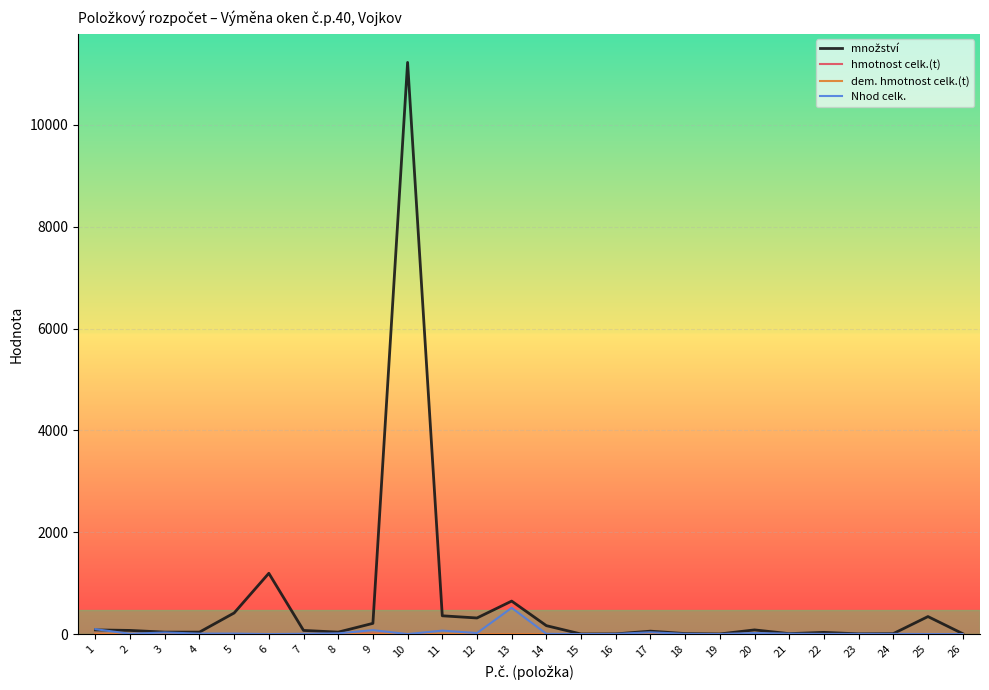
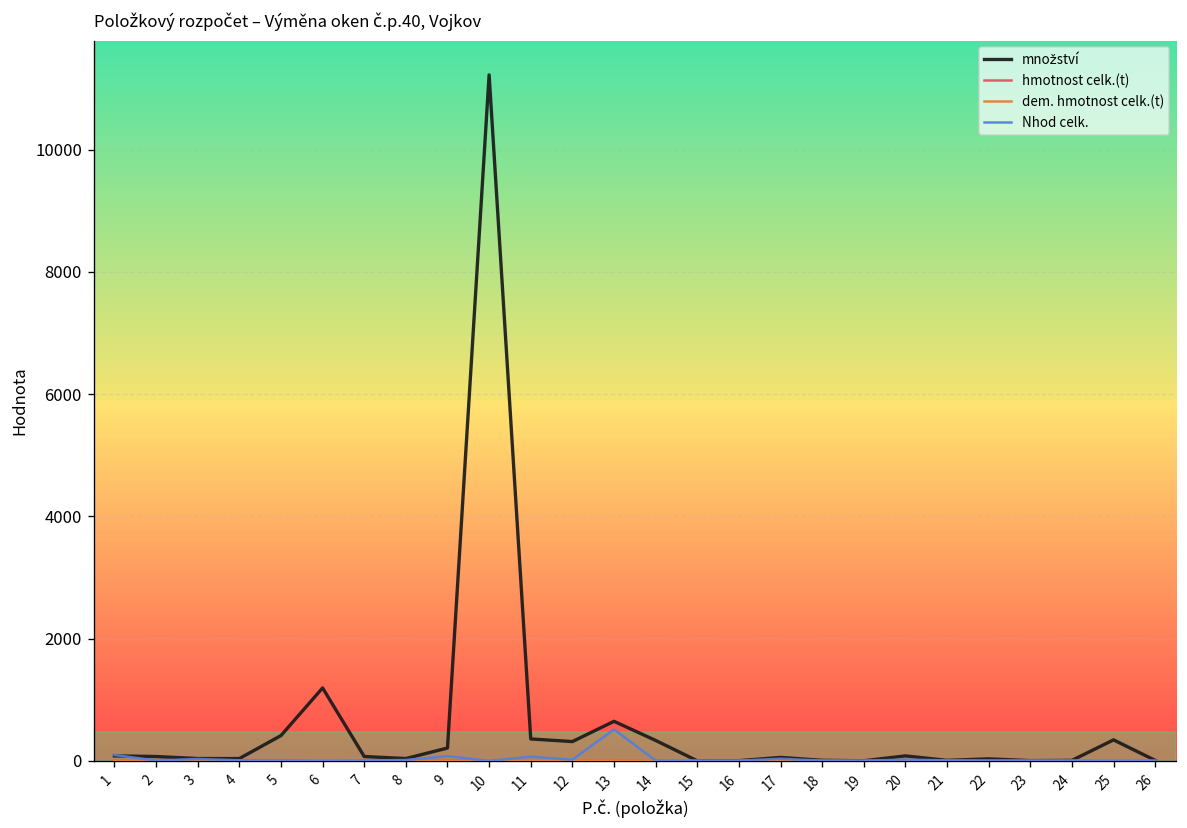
  {
    "množství": {
      "2": 100,
      "5": 400,
      "6": 1200,
      "7": 100,
      "9": 200,
      "10": 11200,
      "11": 400,
      "12": 300,
      "13": 600,
-     "14": 200,
+     "14": 300,
      "20": 100,
      "25": 300
    },
    "dem. hmotnost celk.(t)": {
      "1": 0,
      "9": 0,
      "11": 0,
      "13": 0
    },
    "Nhod celk.": {
      "9": 100,
      "11": 100,
      "13": 500
    }
  }
